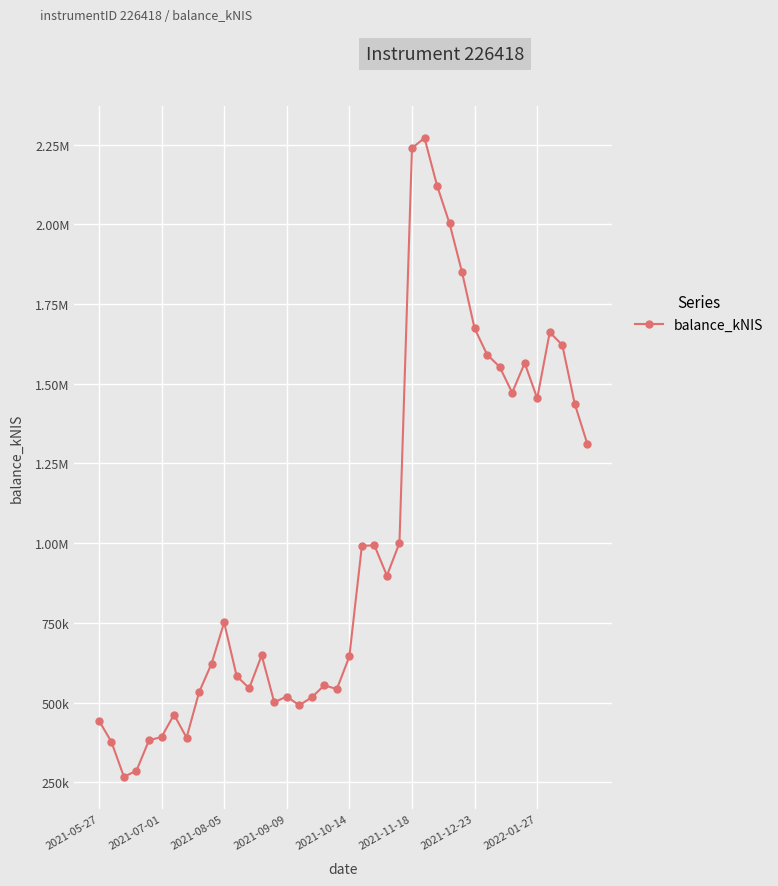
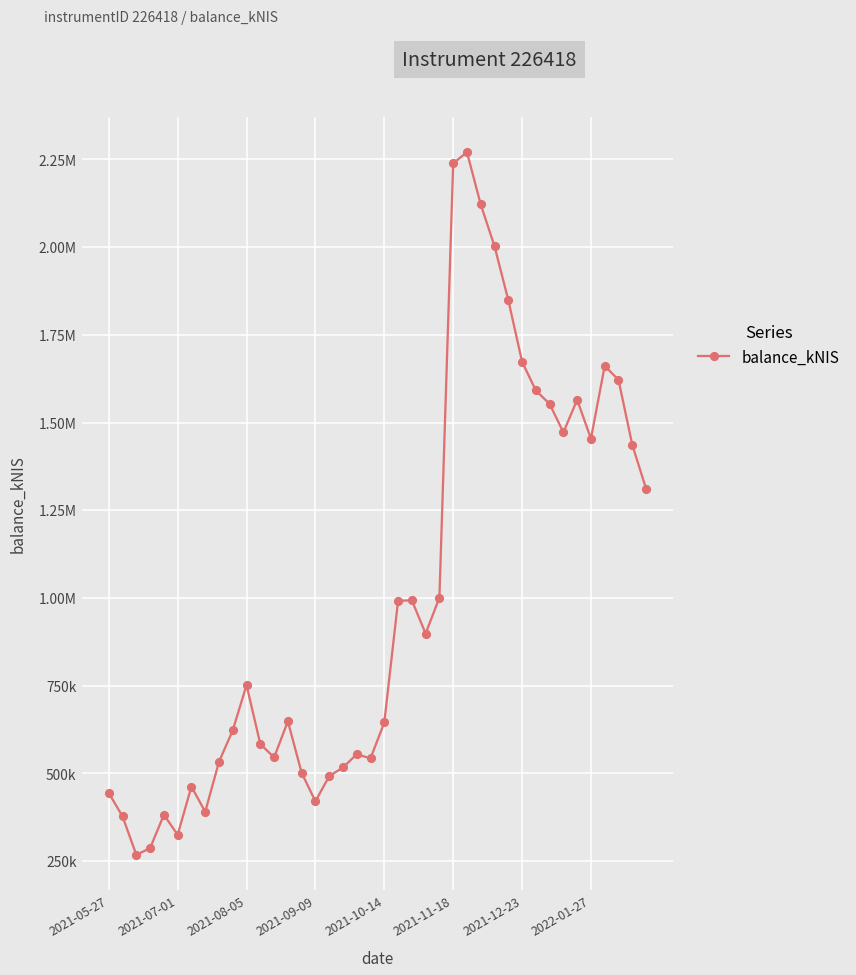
  {
    "2021-05-27": 440000,
-   "2021-07-01": 390000,
+   "2021-07-01": 320000,
    "2021-08-05": 750000,
-   "2021-09-09": 520000,
+   "2021-09-09": 420000,
    "2021-10-14": 640000,
    "2021-11-18": 2240000,
    "2021-12-23": 1670000,
    "2022-01-27": 1450000
  }
